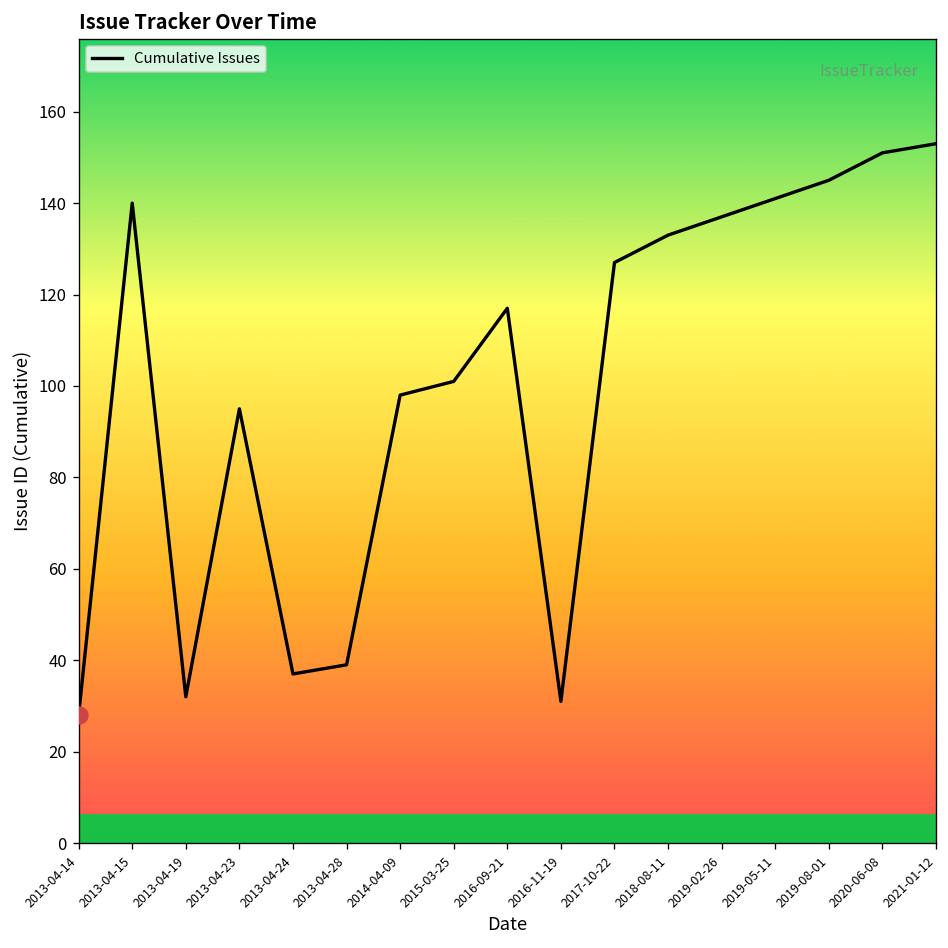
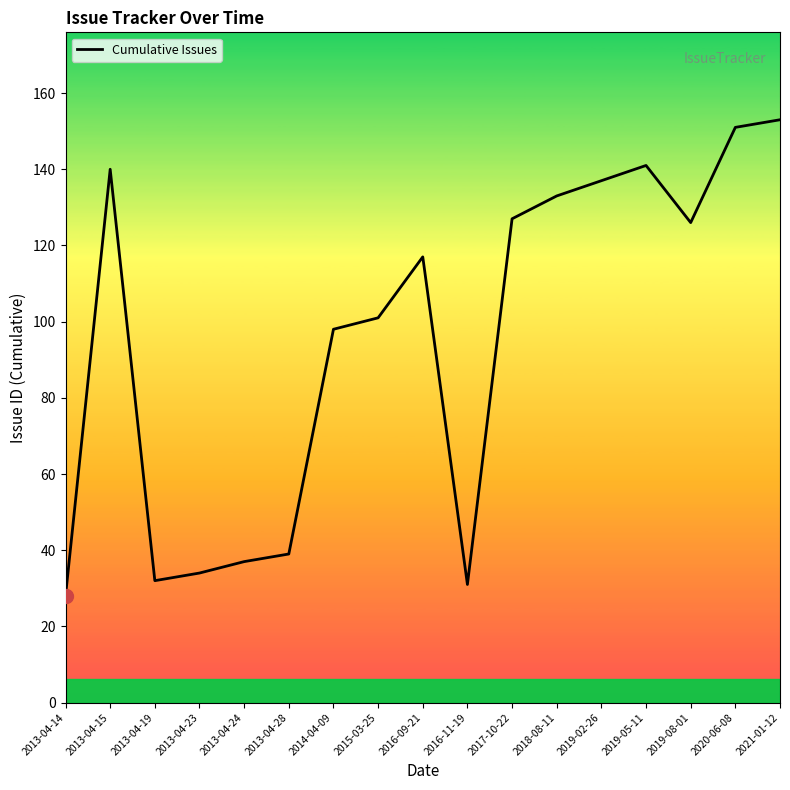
  {
    "Cumulative Issues": {
      "2013-04-15": 140,
      "2013-04-19": 32,
-     "2013-04-23": 95,
+     "2013-04-23": 34,
      "2013-04-24": 37,
      "2013-04-28": 39,
      "2014-04-09": 98,
      "2015-03-25": 101,
      "2016-09-21": 117,
      "2016-11-19": 31,
      "2017-10-22": 127,
      "2018-08-11": 133,
      "2019-02-26": 137,
      "2019-05-11": 141,
-     "2019-08-01": 145,
+     "2019-08-01": 126,
      "2020-06-08": 151,
      "2021-01-12": 153
    }
  }
